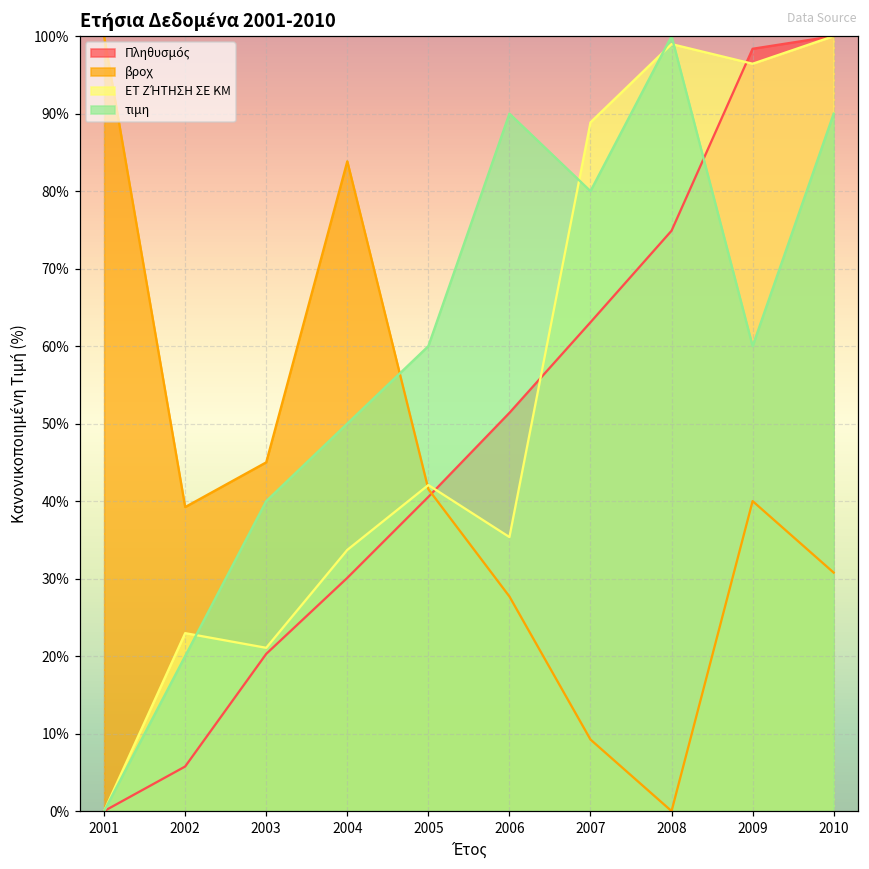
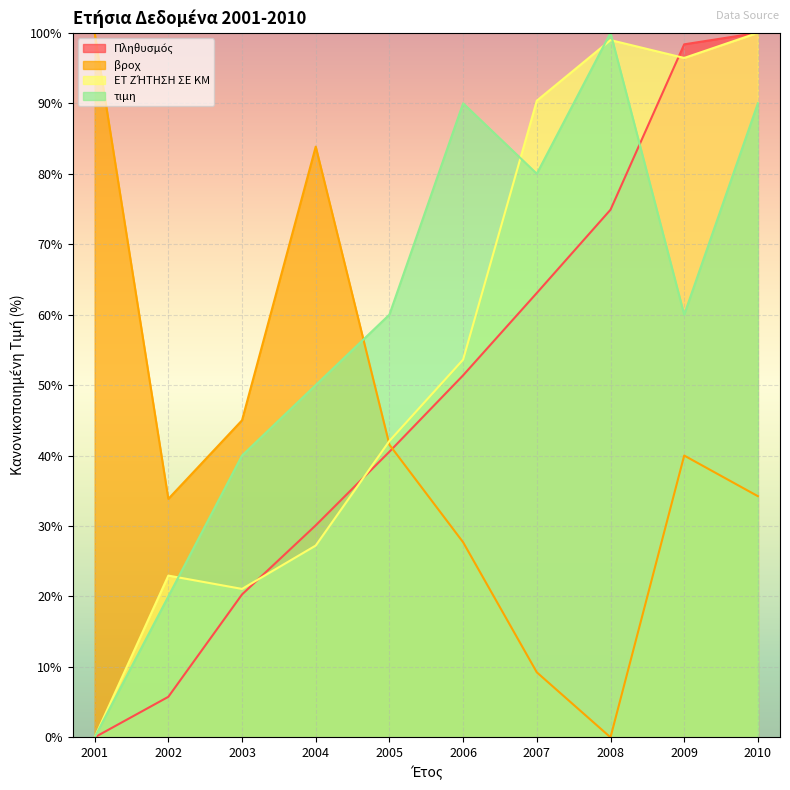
  {
    "Πληθυσμός": {
      "2002": "6%",
      "2003": "20%",
      "2004": "30%",
      "2005": "41%",
      "2006": "51%",
      "2007": "63%",
      "2008": "75%",
      "2009": "98%"
    },
    "βροχ": {
      "2001": "100%",
-     "2002": "39%",
+     "2002": "34%",
      "2003": "45%",
      "2004": "84%",
      "2005": "42%",
      "2006": "28%",
      "2007": "9%",
      "2008": "0%",
      "2009": "40%",
-     "2010": "31%"
+     "2010": "34%"
    },
    "ΕΤ ΖΉΤΗΣΗ ΣΕ ΚΜ": {
      "2002": "23%",
      "2003": "21%",
-     "2004": "34%",
+     "2004": "27%",
      "2005": "42%",
-     "2006": "35%",
-     "2007": "89%",
+     "2006": "54%",
+     "2007": "90%",
      "2008": "99%",
      "2009": "96%"
    },
    "τιμη": {
      "2002": "20%",
      "2003": "40%",
      "2004": "50%",
      "2005": "60%",
      "2006": "90%",
      "2007": "80%",
      "2008": "100%",
      "2009": "60%",
      "2010": "90%"
    }
  }
